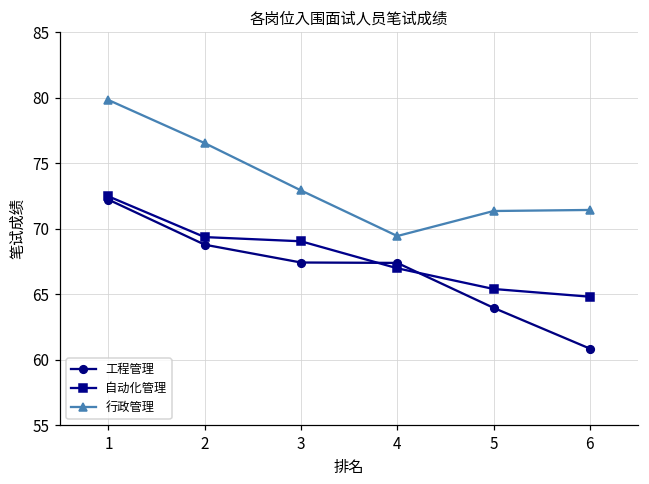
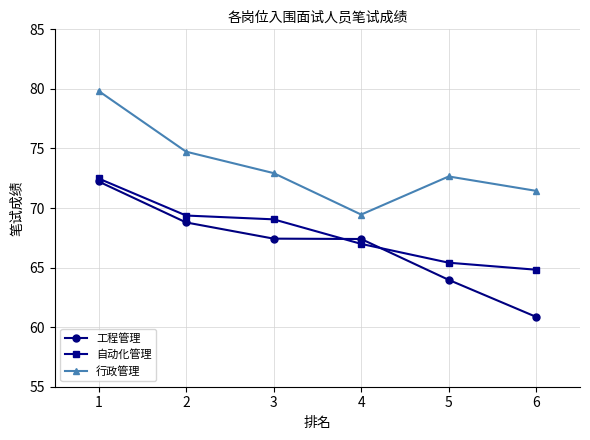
  {
    "行政管理": {
      "1": 79.8,
-     "2": 76.5,
+     "2": 74.7,
      "3": 72.9,
      "4": 69.5,
-     "5": 71.4,
+     "5": 72.7,
      "6": 71.4
    }
  }
